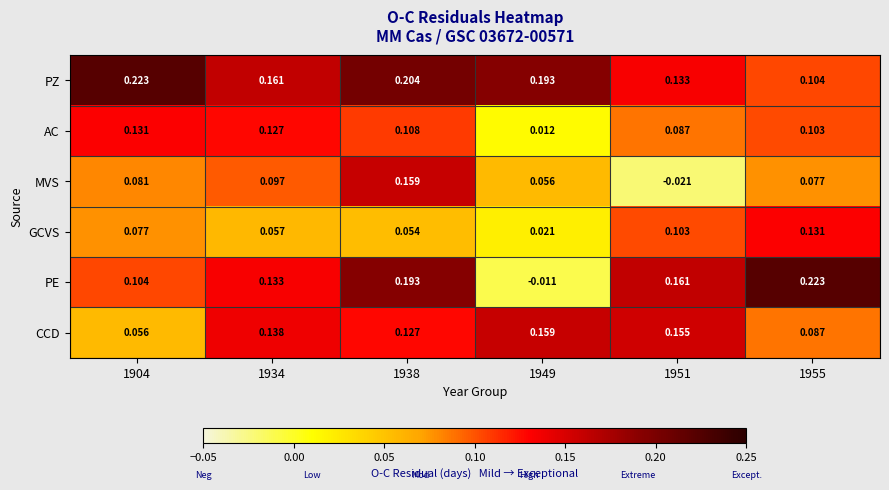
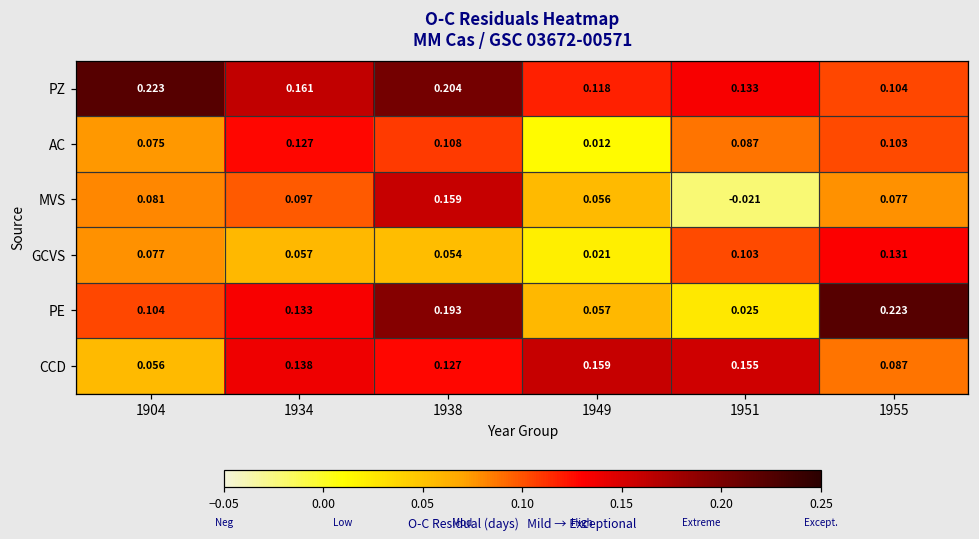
  {
    "PZ": {
      "1904": 0.223,
      "1934": 0.161,
      "1938": 0.204,
-     "1949": 0.193,
+     "1949": 0.118,
      "1951": 0.133,
      "1955": 0.104
    },
    "AC": {
-     "1904": 0.131,
+     "1904": 0.075,
      "1934": 0.127,
      "1938": 0.108,
      "1949": 0.012,
      "1951": 0.087,
      "1955": 0.103
    },
    "MVS": {
      "1904": 0.081,
      "1934": 0.097,
      "1938": 0.159,
      "1949": 0.056,
      "1951": -0.021,
      "1955": 0.077
    },
    "GCVS": {
      "1904": 0.077,
      "1934": 0.057,
      "1938": 0.054,
      "1949": 0.021,
      "1951": 0.103,
      "1955": 0.131
    },
    "PE": {
      "1904": 0.104,
      "1934": 0.133,
      "1938": 0.193,
-     "1949": -0.011,
-     "1951": 0.161,
+     "1949": 0.057,
+     "1951": 0.025,
      "1955": 0.223
    },
    "CCD": {
      "1904": 0.056,
      "1934": 0.138,
      "1938": 0.127,
      "1949": 0.159,
      "1951": 0.155,
      "1955": 0.087
    }
  }
